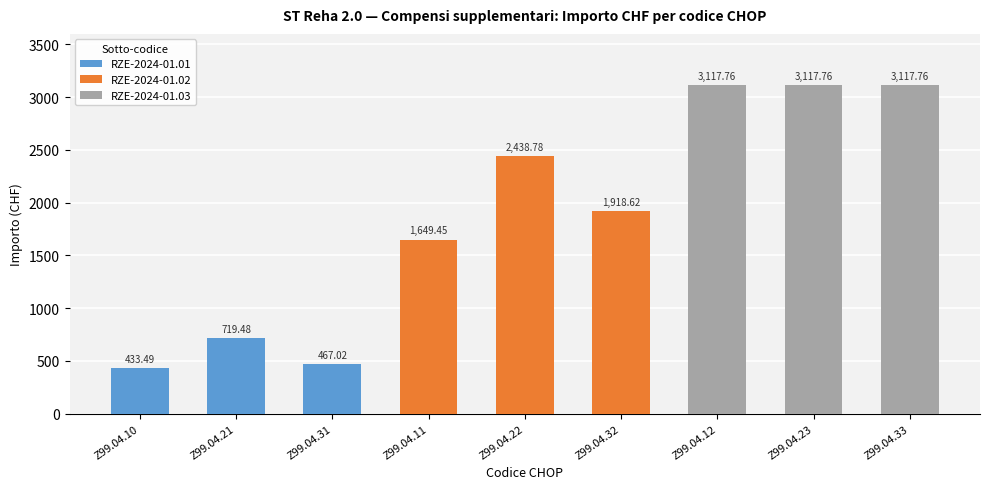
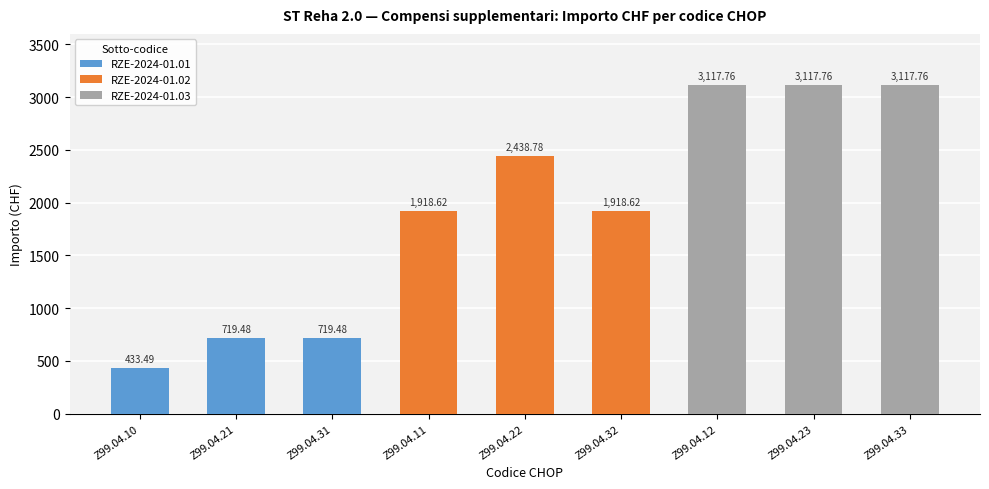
  {
    "Z99.04.10": "433.49",
    "Z99.04.21": "719.48",
-   "Z99.04.31": "467.02",
-   "Z99.04.11": "1,649.45",
+   "Z99.04.31": "719.48",
+   "Z99.04.11": "1,918.62",
    "Z99.04.22": "2,438.78",
    "Z99.04.32": "1,918.62",
    "Z99.04.12": "3,117.76",
    "Z99.04.23": "3,117.76",
    "Z99.04.33": "3,117.76"
  }
